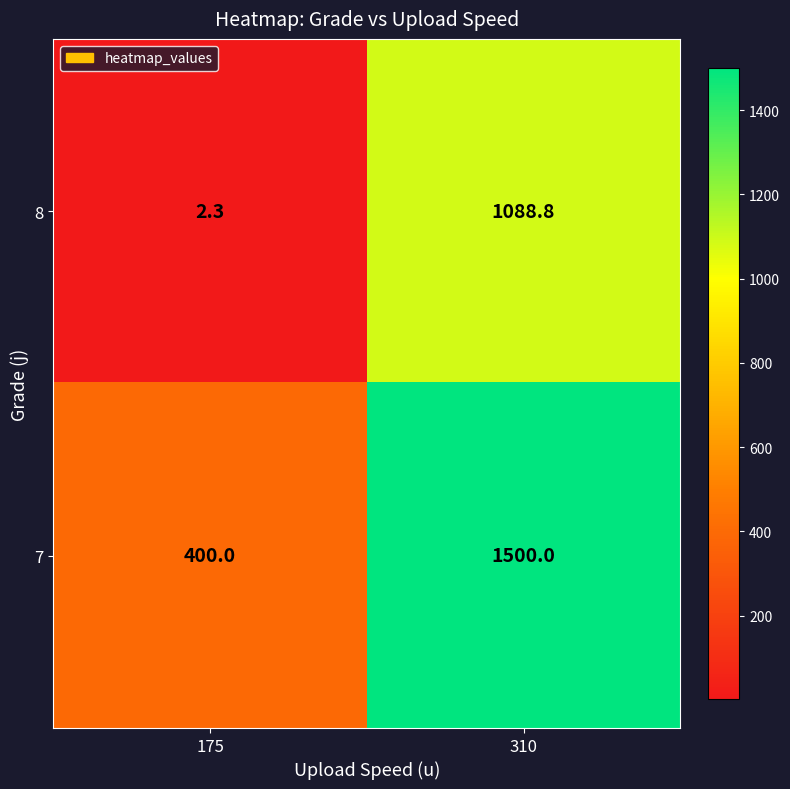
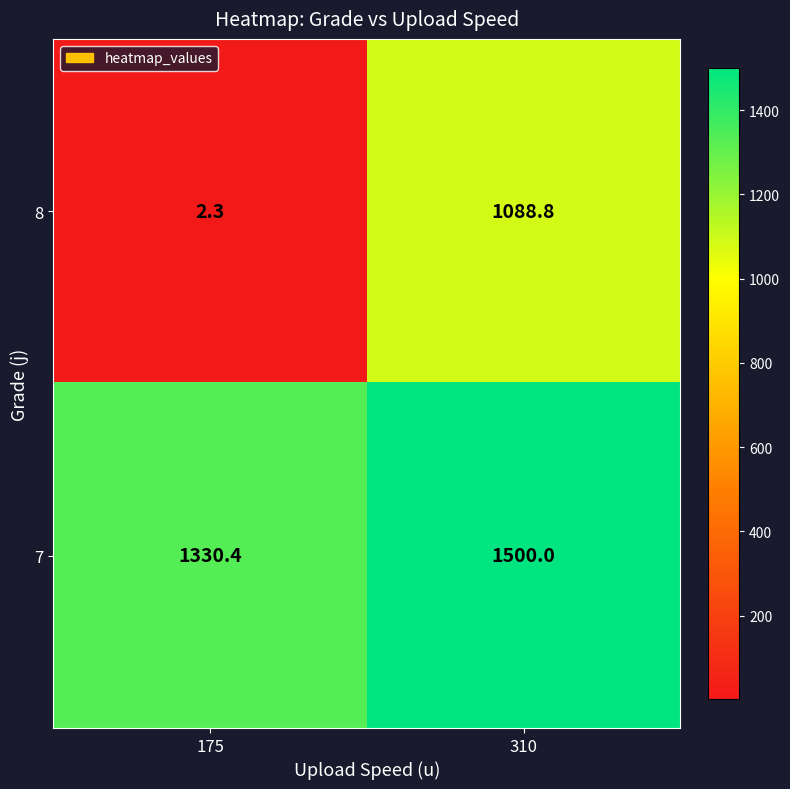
  {
    "8": {
      "175": 2.3,
      "310": 1088.8
    },
    "7": {
-     "175": 400.0,
+     "175": 1330.4,
      "310": 1500.0
    }
  }
